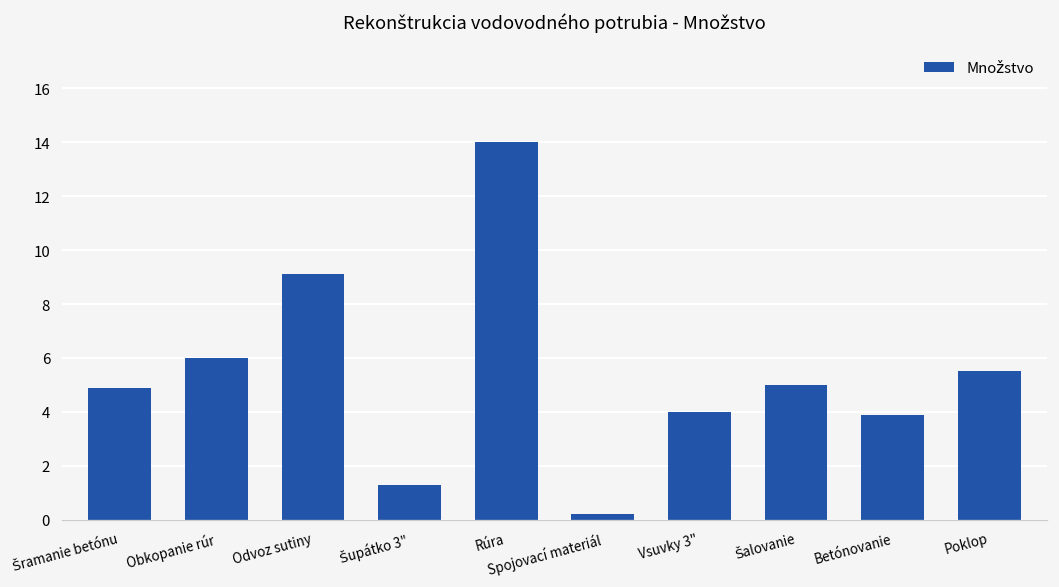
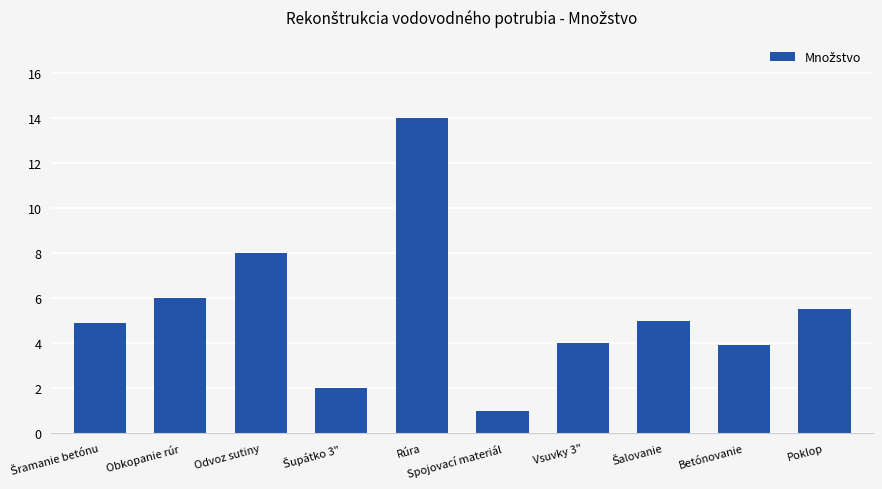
  {
    "Šramanie betónu": 4.9,
    "Obkopanie rúr": 6.0,
-   "Odvoz sutiny": 9.1,
-   "Šupátko 3\"": 1.3,
+   "Odvoz sutiny": 8.0,
+   "Šupátko 3\"": 2.0,
    "Rúra": 14.0,
-   "Spojovací materiál": 0.2,
+   "Spojovací materiál": 1.0,
    "Vsuvky 3\"": 4.0,
    "Šalovanie": 5.0,
    "Betónovanie": 3.9,
    "Poklop": 5.5
  }
